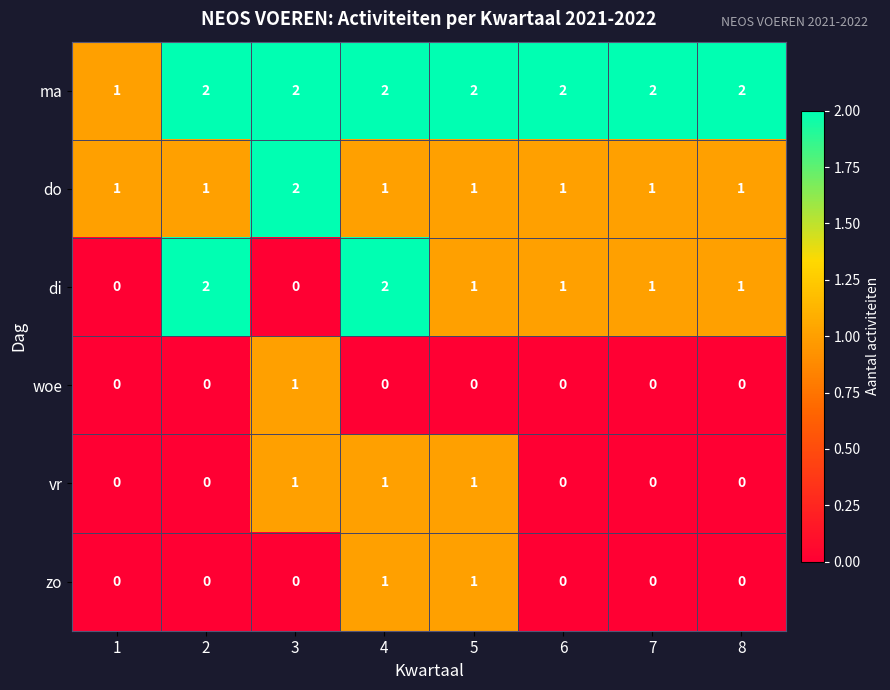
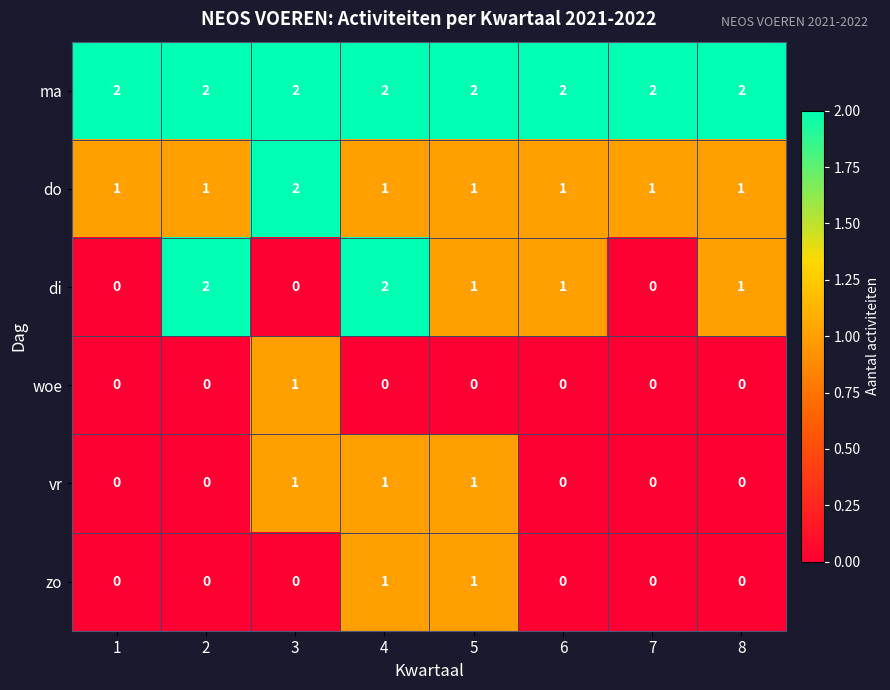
  {
    "ma": {
-     "1": 1,
+     "1": 2,
      "2": 2,
      "3": 2,
      "4": 2,
      "5": 2,
      "6": 2,
      "7": 2,
      "8": 2
    },
    "do": {
      "1": 1,
      "2": 1,
      "3": 2,
      "4": 1,
      "5": 1,
      "6": 1,
      "7": 1,
      "8": 1
    },
    "di": {
      "1": 0,
      "2": 2,
      "3": 0,
      "4": 2,
      "5": 1,
      "6": 1,
-     "7": 1,
+     "7": 0,
      "8": 1
    },
    "woe": {
      "1": 0,
      "2": 0,
      "3": 1,
      "4": 0,
      "5": 0,
      "6": 0,
      "7": 0,
      "8": 0
    },
    "vr": {
      "1": 0,
      "2": 0,
      "3": 1,
      "4": 1,
      "5": 1,
      "6": 0,
      "7": 0,
      "8": 0
    },
    "zo": {
      "1": 0,
      "2": 0,
      "3": 0,
      "4": 1,
      "5": 1,
      "6": 0,
      "7": 0,
      "8": 0
    }
  }
